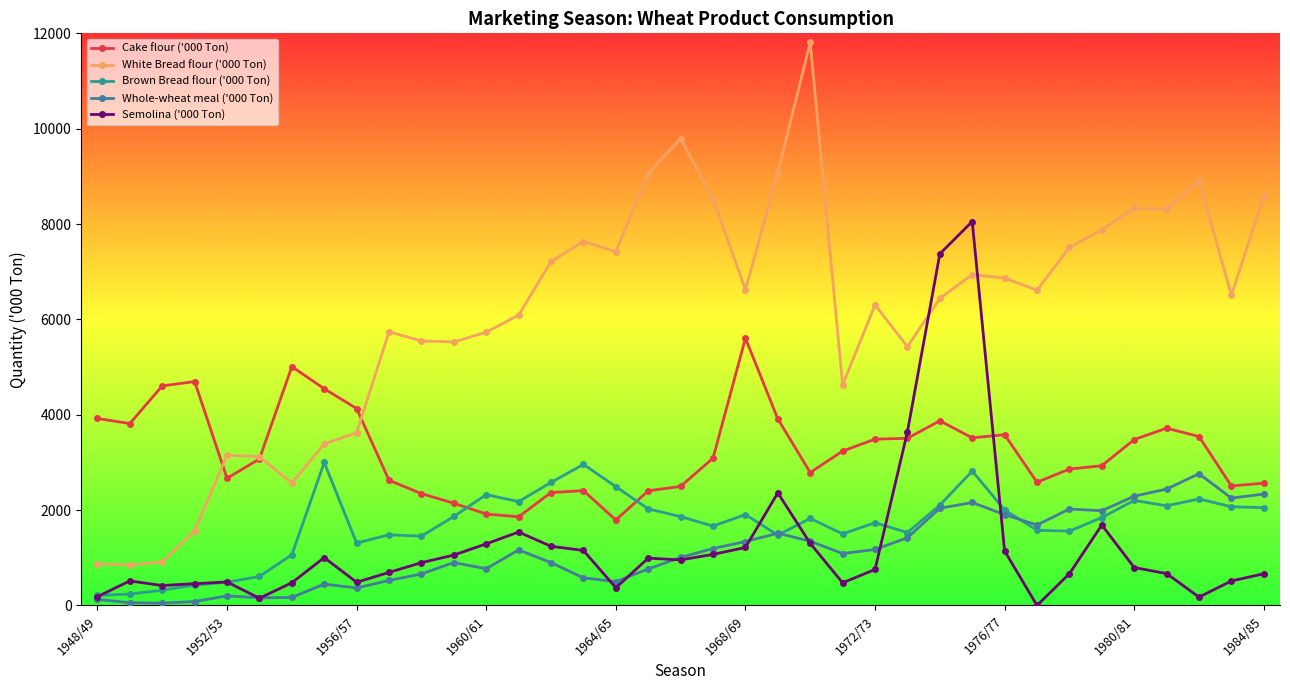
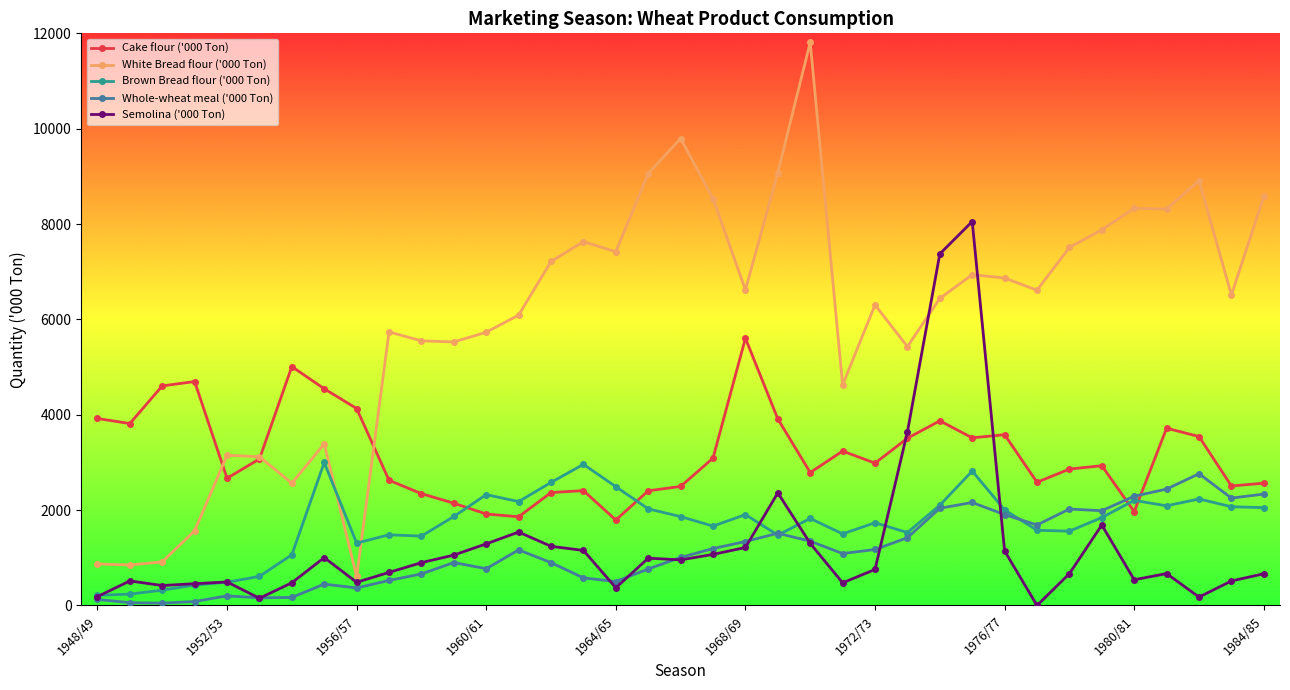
  {
    "Cake flour ('000 Ton)": {
      "1948/49": 3900,
      "1952/53": 2700,
      "1956/57": 4100,
      "1960/61": 1900,
      "1964/65": 1800,
      "1968/69": 5600,
-     "1972/73": 3500,
+     "1972/73": 3000,
      "1976/77": 3600,
-     "1980/81": 3500,
+     "1980/81": 2000,
      "1984/85": 2600
    },
    "White Bread flour ('000 Ton)": {
      "1948/49": 900,
      "1952/53": 3200,
-     "1956/57": 3600,
+     "1956/57": 600,
      "1960/61": 5700,
      "1964/65": 7400,
      "1968/69": 6600,
      "1972/73": 6300,
      "1976/77": 6900,
      "1980/81": 8300,
      "1984/85": 8600
    },
    "Semolina ('000 Ton)": {
      "1956/57": 500,
      "1960/61": 1300,
      "1964/65": 400,
      "1968/69": 1200,
      "1972/73": 800,
      "1976/77": 1100,
-     "1980/81": 800,
+     "1980/81": 500,
      "1984/85": 700
    }
  }
